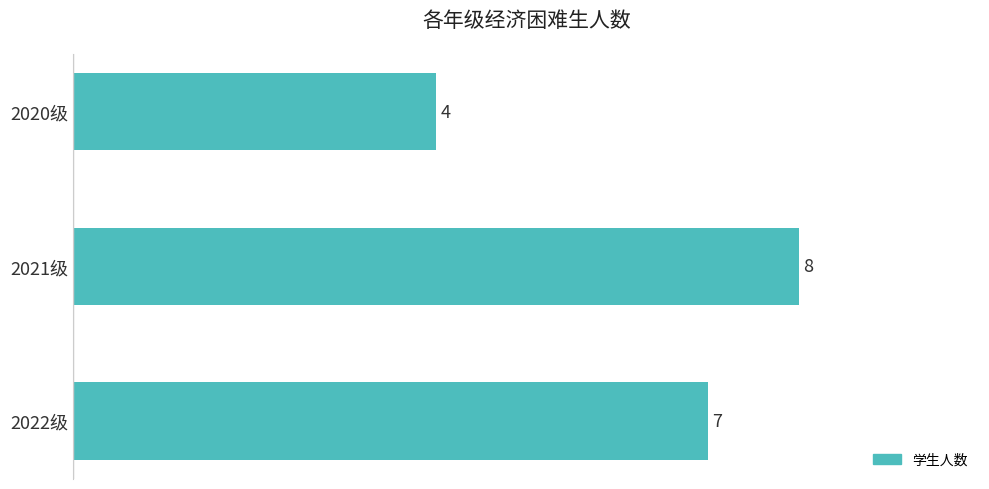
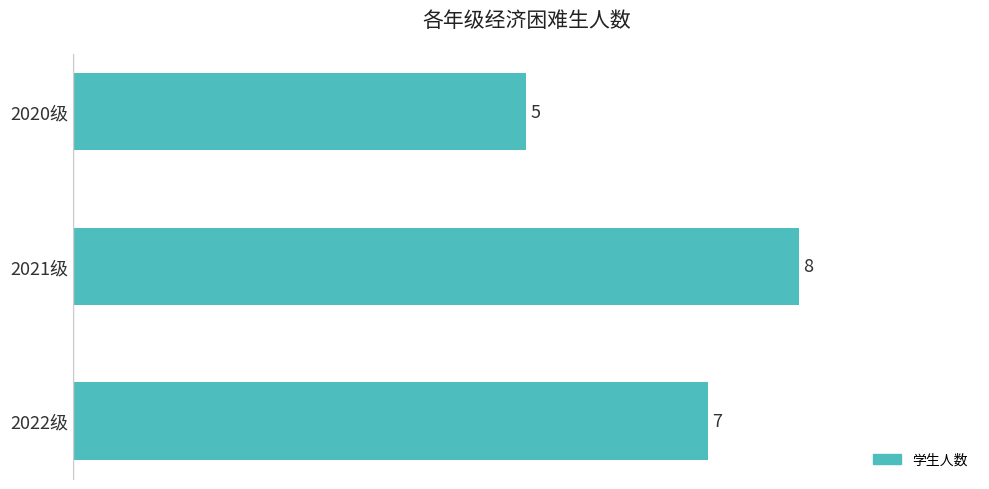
  {
-   "2020级": 4,
+   "2020级": 5,
    "2021级": 8,
    "2022级": 7
  }
